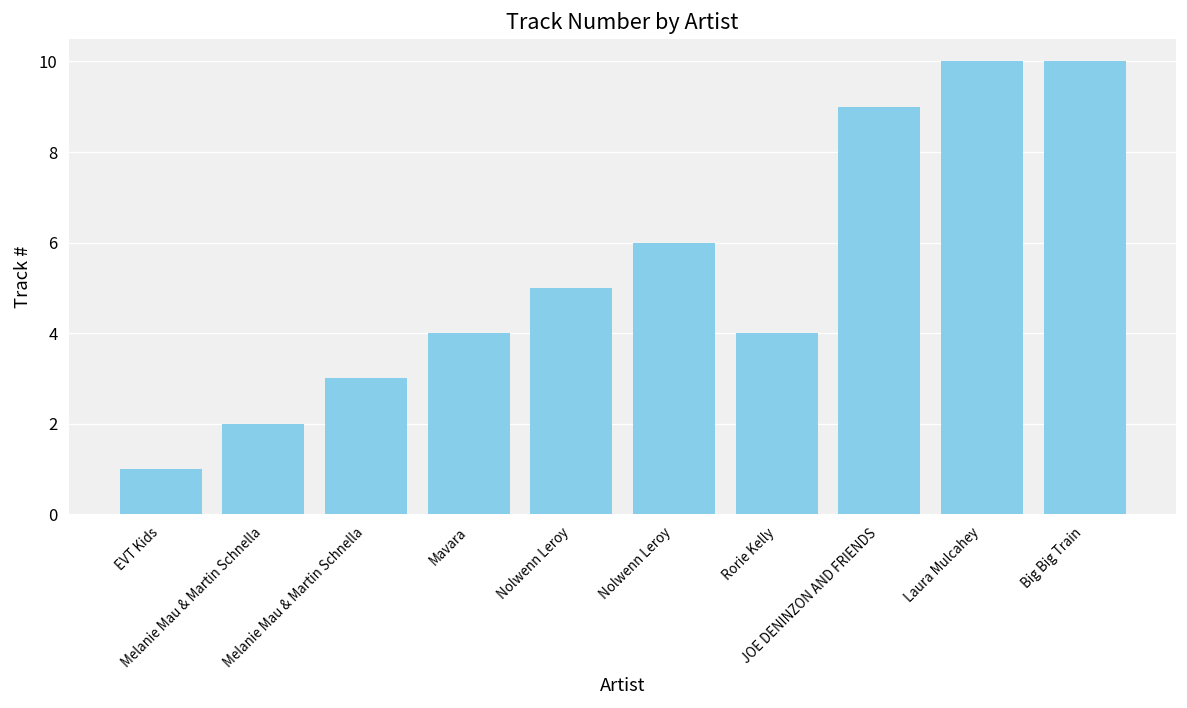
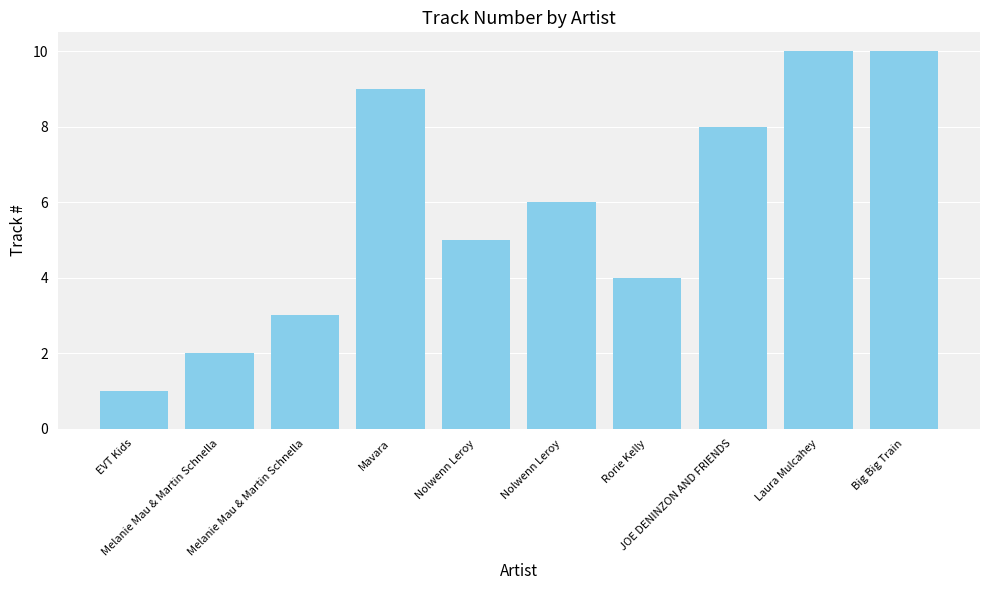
  {
    "EVT Kids": 1,
-   "Mavara": 4,
+   "Mavara": 9,
    "Rorie Kelly": 4,
-   "JOE DENINZON AND FRIENDS": 9,
+   "JOE DENINZON AND FRIENDS": 8,
    "Laura Mulcahey": 10,
    "Big Big Train": 10
  }
